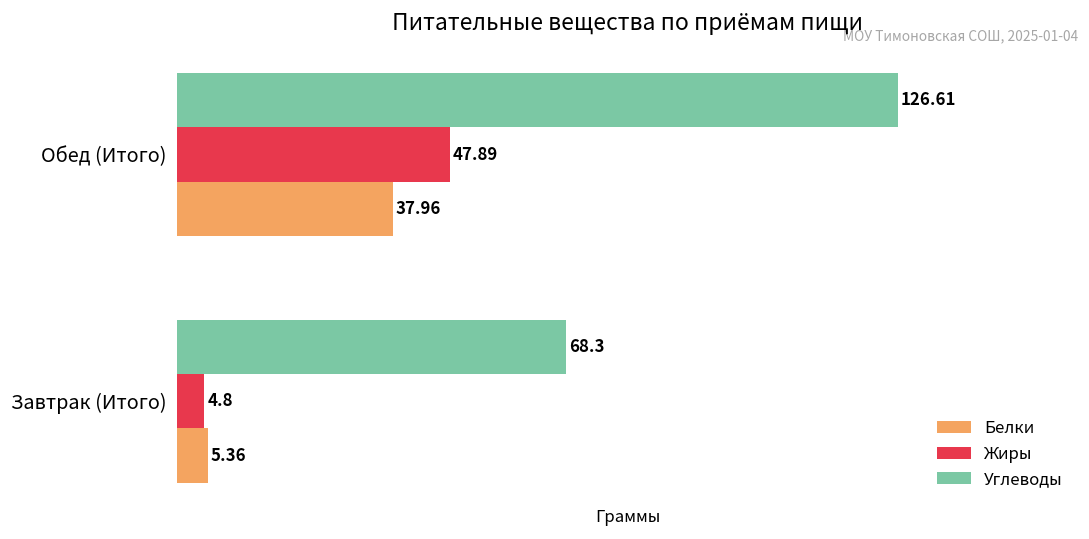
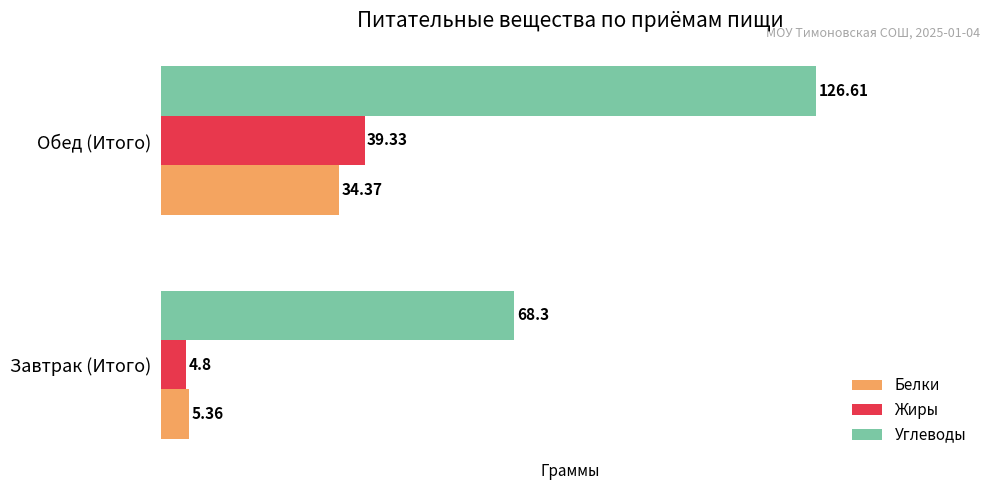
  {
    "Белки": {
-     "Обед (Итого)": 37.96,
+     "Обед (Итого)": 34.37,
      "Завтрак (Итого)": 5.36
    },
    "Жиры": {
-     "Обед (Итого)": 47.89,
+     "Обед (Итого)": 39.33,
      "Завтрак (Итого)": 4.8
    },
    "Углеводы": {
      "Обед (Итого)": 126.61,
      "Завтрак (Итого)": 68.3
    }
  }
